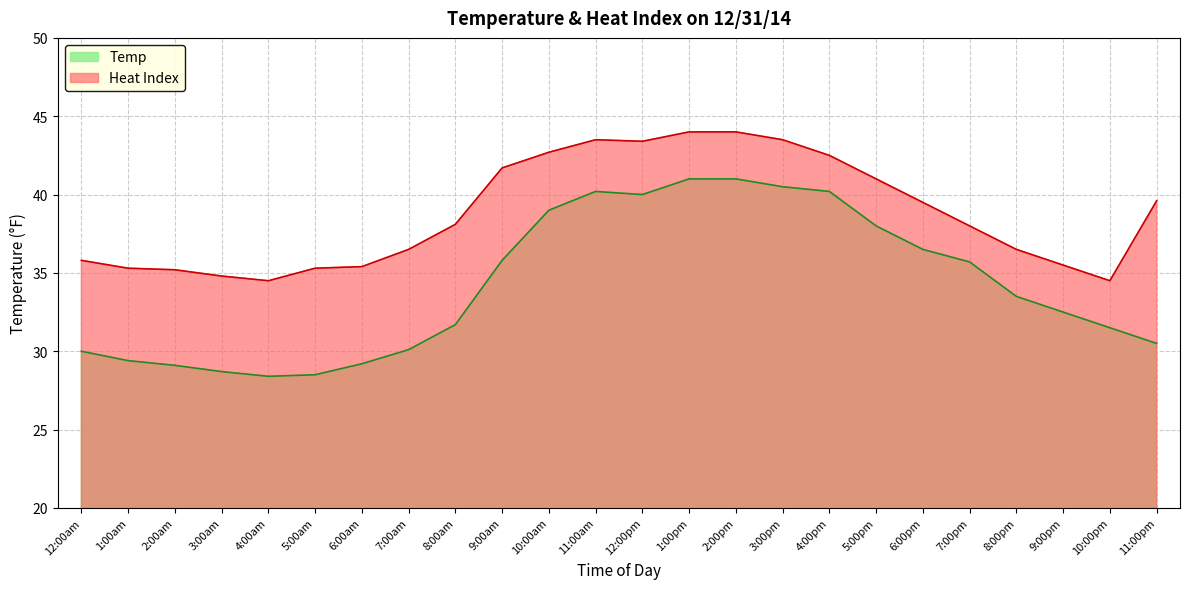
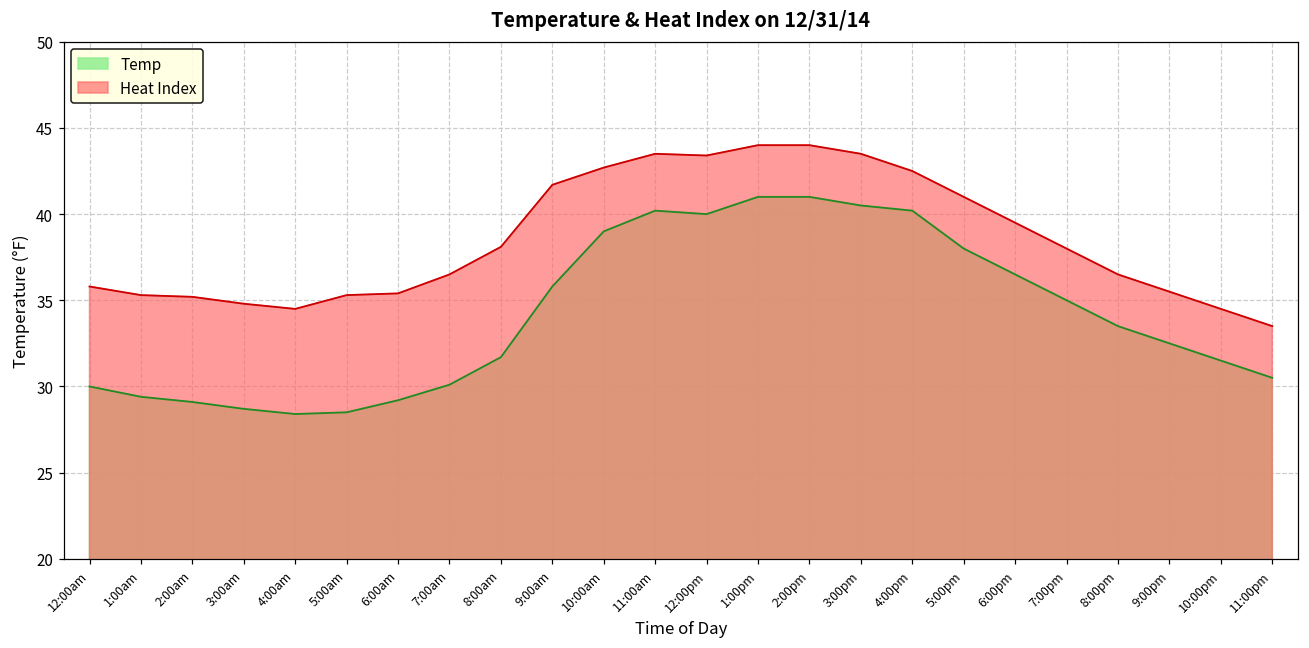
  {
    "Temp": {
      "12:00am": 30.0,
      "1:00am": 29.4,
      "2:00am": 29.1,
      "3:00am": 28.7,
      "4:00am": 28.4,
      "5:00am": 28.5,
      "6:00am": 29.2,
      "7:00am": 30.1,
      "8:00am": 31.7,
      "9:00am": 35.8,
      "10:00am": 39.0,
      "11:00am": 40.2,
      "12:00pm": 40.0,
      "1:00pm": 41.0,
      "2:00pm": 41.0,
      "3:00pm": 40.5,
      "4:00pm": 40.2,
      "5:00pm": 38.0,
      "6:00pm": 36.5,
-     "7:00pm": 35.7,
+     "7:00pm": 35.0,
      "8:00pm": 33.5,
      "9:00pm": 32.5,
      "10:00pm": 31.5,
      "11:00pm": 30.5
    },
    "Heat Index": {
      "12:00am": 35.8,
      "1:00am": 35.3,
      "2:00am": 35.2,
      "3:00am": 34.8,
      "4:00am": 34.5,
      "5:00am": 35.3,
      "6:00am": 35.4,
      "7:00am": 36.5,
      "8:00am": 38.1,
      "9:00am": 41.7,
      "10:00am": 42.7,
      "11:00am": 43.5,
      "12:00pm": 43.4,
      "1:00pm": 44.0,
      "2:00pm": 44.0,
      "3:00pm": 43.5,
      "4:00pm": 42.5,
      "5:00pm": 41.0,
      "6:00pm": 39.5,
      "7:00pm": 38.0,
      "8:00pm": 36.5,
      "9:00pm": 35.5,
      "10:00pm": 34.5,
-     "11:00pm": 39.6
+     "11:00pm": 33.5
    }
  }
